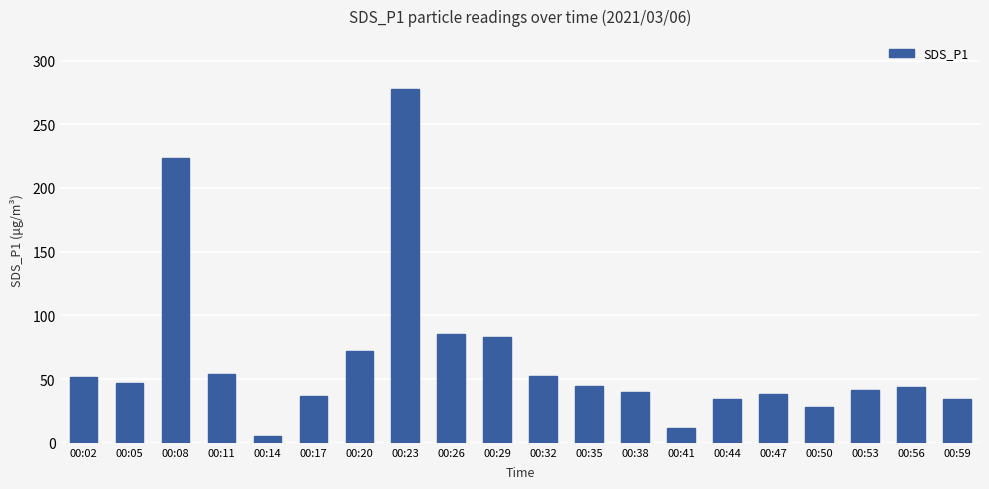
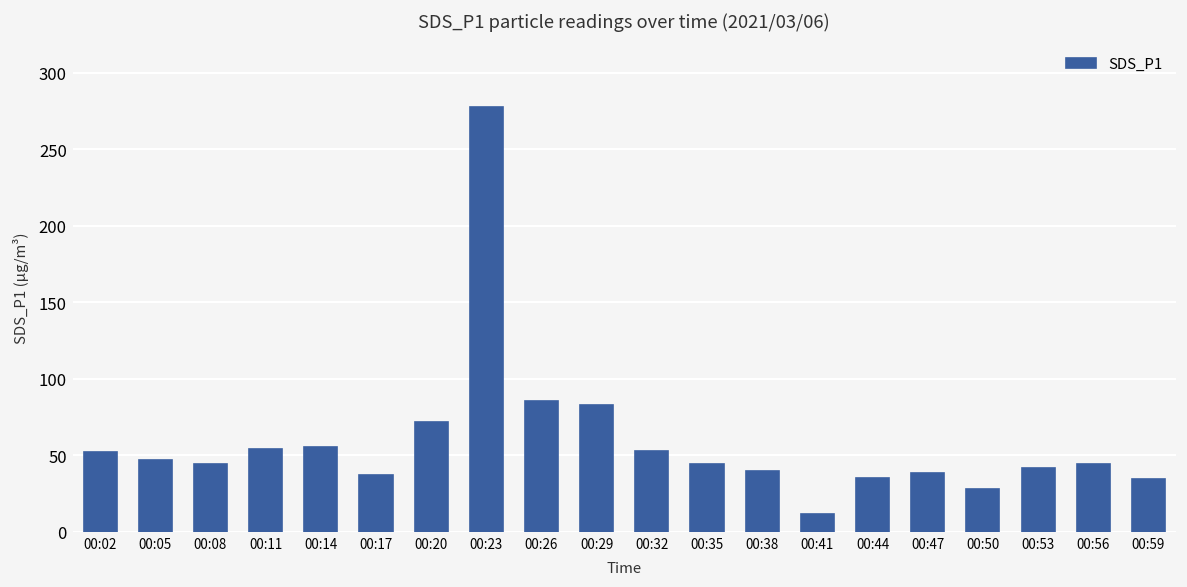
  {
    "00:02": 52,
    "00:05": 47,
-   "00:08": 224,
+   "00:08": 44,
    "00:11": 54,
-   "00:14": 5,
+   "00:14": 56,
    "00:17": 37,
    "00:20": 72,
    "00:23": 278,
    "00:26": 86,
    "00:29": 83,
    "00:32": 53,
    "00:35": 44,
    "00:38": 40,
    "00:41": 11,
    "00:44": 35,
    "00:47": 38,
    "00:50": 28,
    "00:53": 41,
    "00:56": 44,
    "00:59": 35
  }
